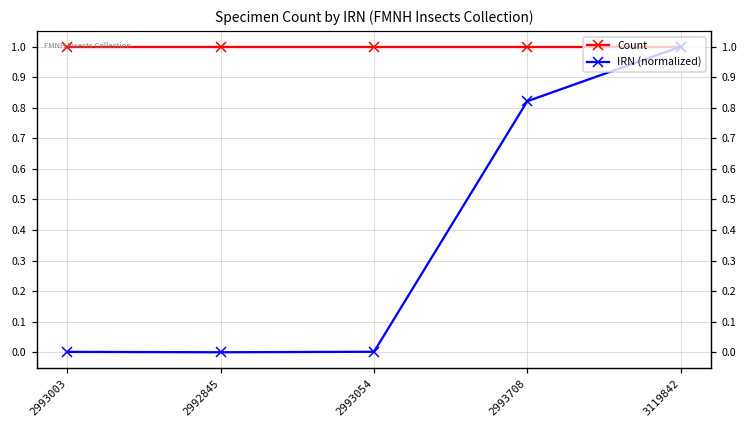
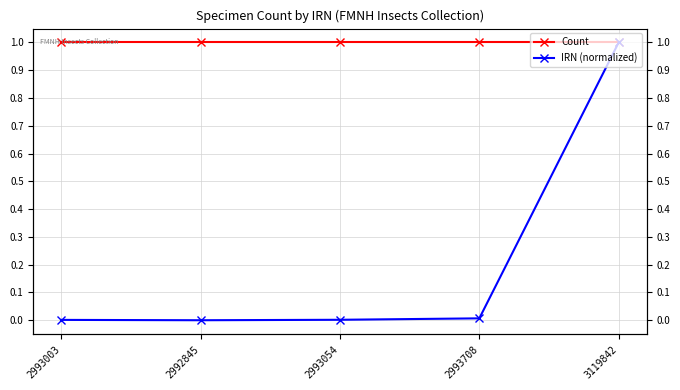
  {
    "Count": {
      "2993003": 1.00,
      "2992845": 1.00,
      "2993054": 1.00,
      "2993708": 1.00
    },
    "IRN (normalized)": {
      "2993003": 0.00,
      "2992845": 0.00,
      "2993054": 0.00,
-     "2993708": 0.82
+     "2993708": 0.01
    }
  }
